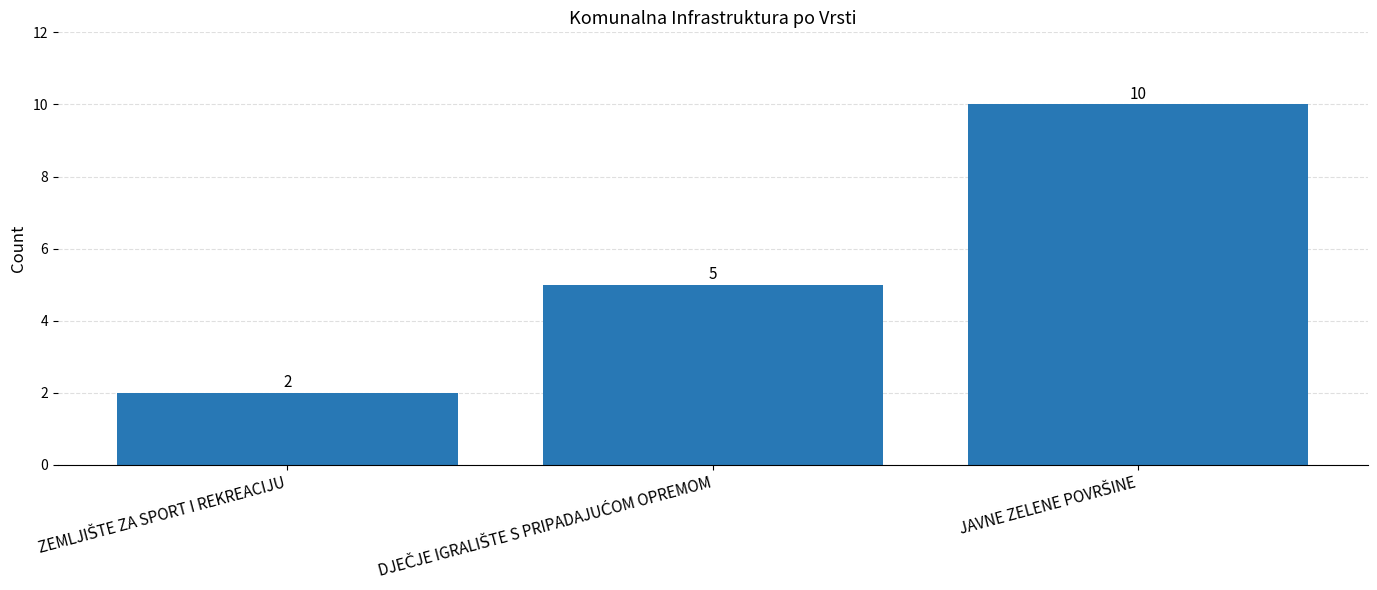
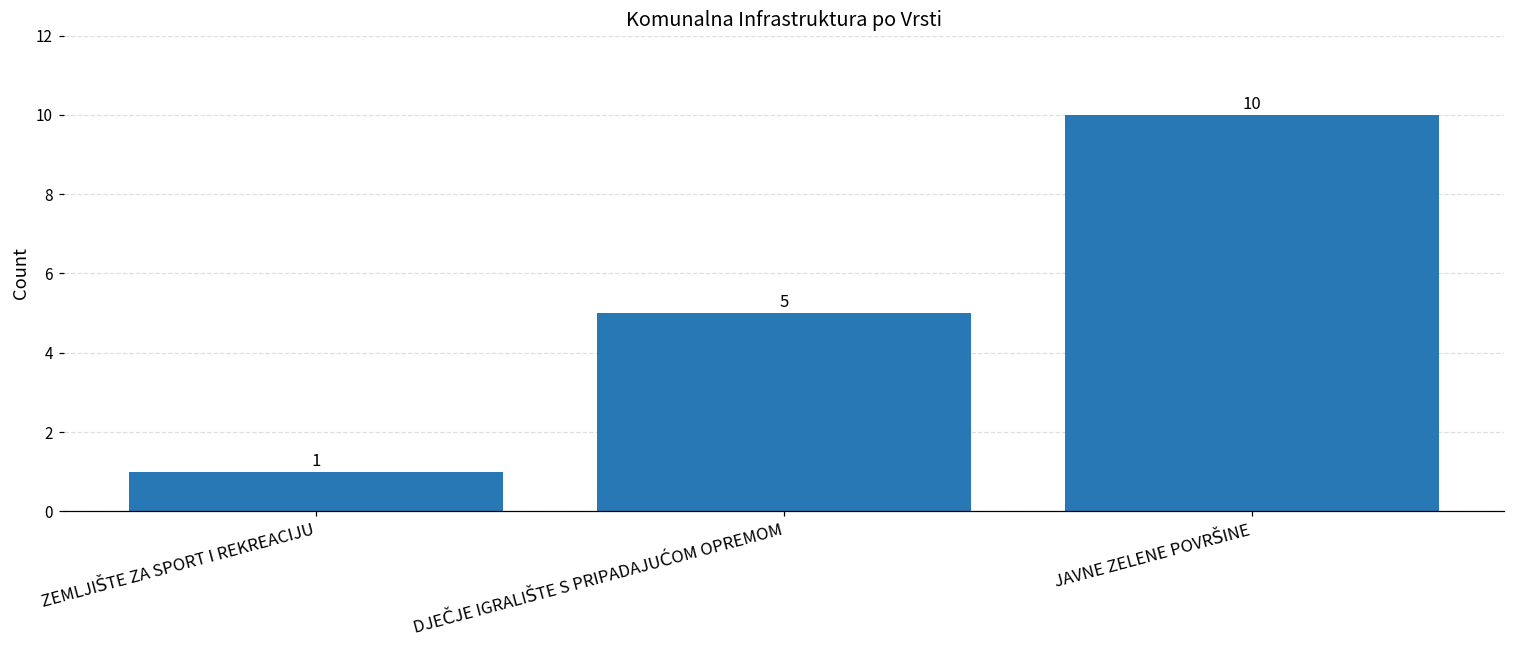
  {
-   "ZEMLJIŠTE ZA SPORT I REKREACIJU": 2,
+   "ZEMLJIŠTE ZA SPORT I REKREACIJU": 1,
    "DJEČJE IGRALIŠTE S PRIPADAJUĆOM OPREMOM": 5,
    "JAVNE ZELENE POVRŠINE": 10
  }
